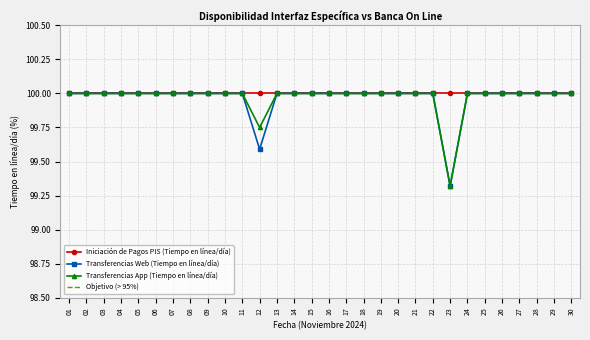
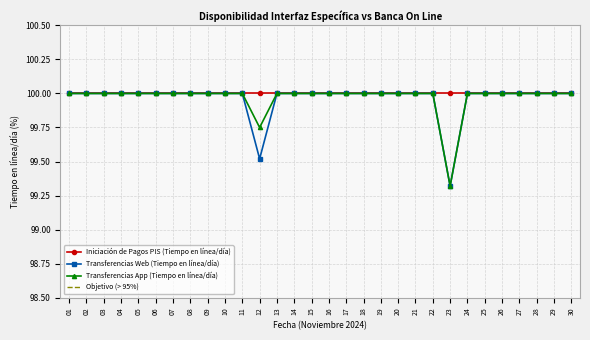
  {
    "Iniciación de Pagos PIS (Tiempo en línea/día)": {
      "12": 100.00,
      "23": 100.00
    },
    "Transferencias Web (Tiempo en línea/día)": {
-     "12": 99.59
+     "12": 99.52
    },
    "Transferencias App (Tiempo en línea/día)": {
      "12": 99.75
    }
  }
